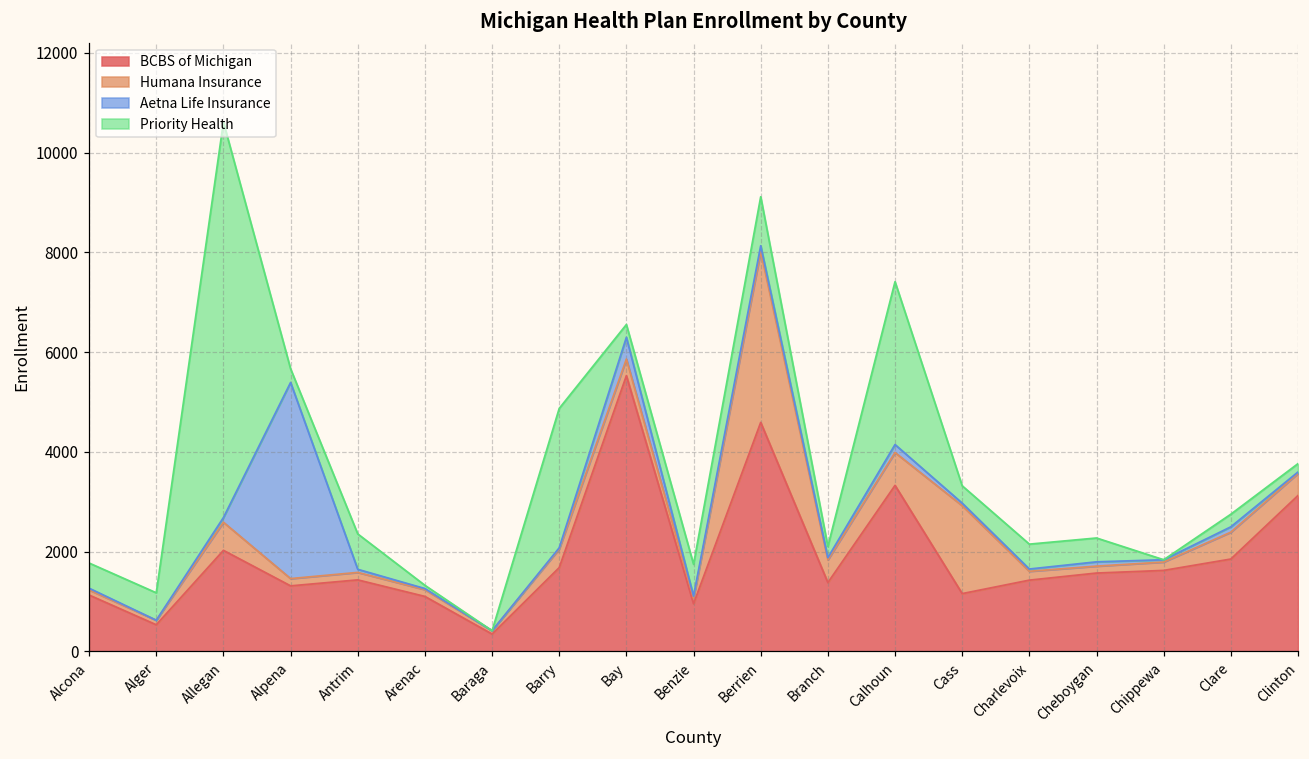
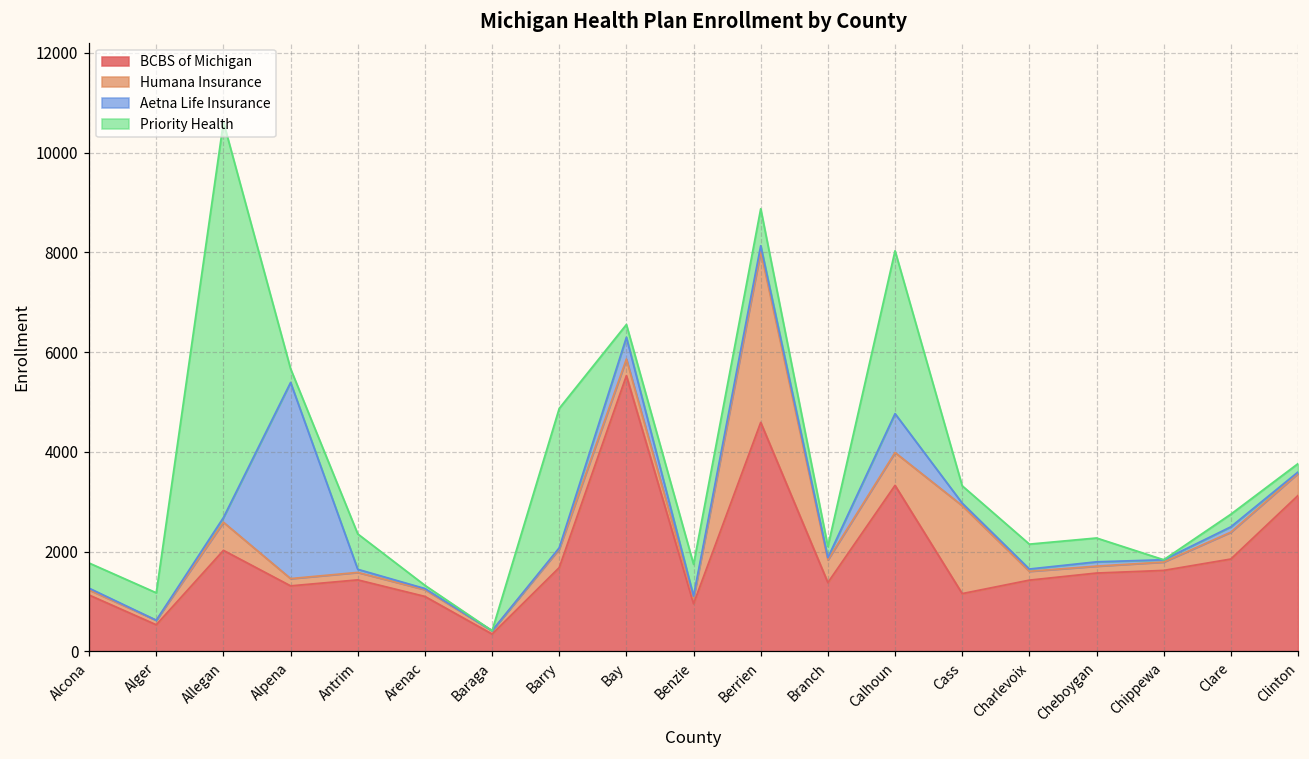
  {
    "Aetna Life Insurance": {
      "Allegan": 100,
      "Alpena": 3900,
      "Antrim": 100,
      "Bay": 400,
      "Berrien": 100,
-     "Calhoun": 200,
+     "Calhoun": 800,
      "Cheboygan": 100,
      "Clare": 100
    },
    "Priority Health": {
      "Alcona": 500,
      "Alger": 600,
      "Alpena": 300,
      "Antrim": 700,
      "Arenac": 100,
      "Barry": 2800,
      "Bay": 300,
      "Benzie": 600,
-     "Berrien": 1000,
+     "Berrien": 700,
      "Branch": 200,
      "Calhoun": 3300,
      "Cass": 300,
      "Charlevoix": 500,
      "Cheboygan": 500,
      "Clare": 300,
      "Clinton": 200
    }
  }
